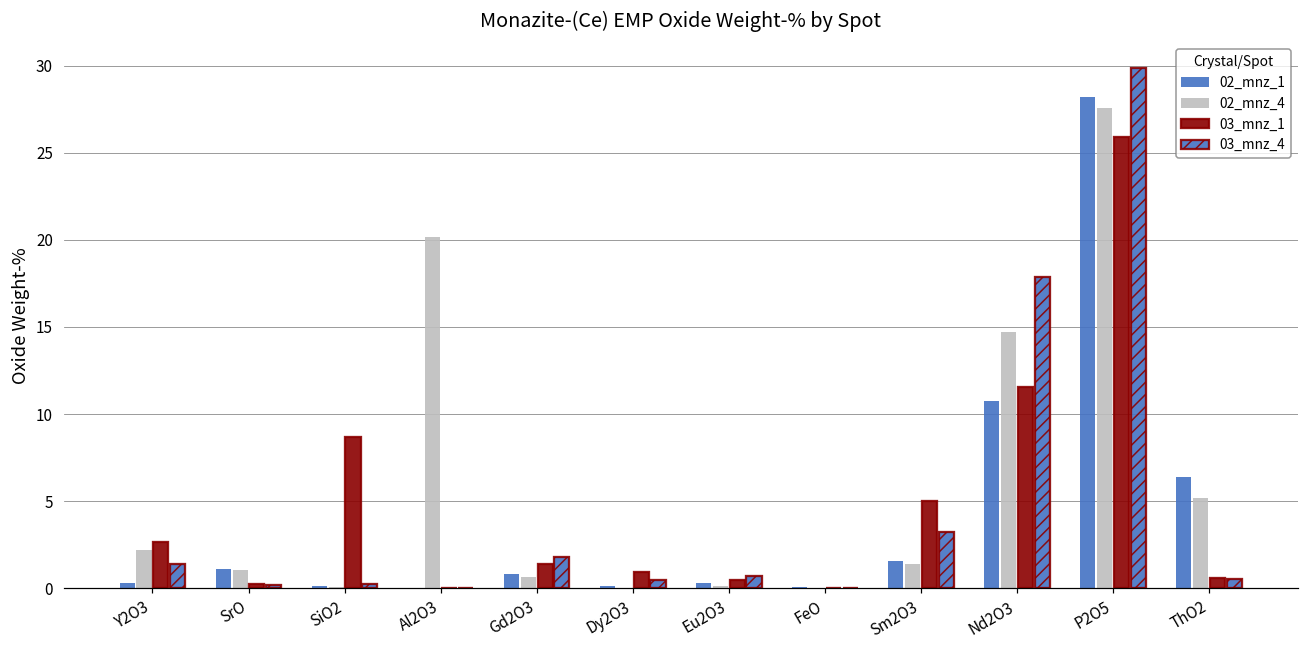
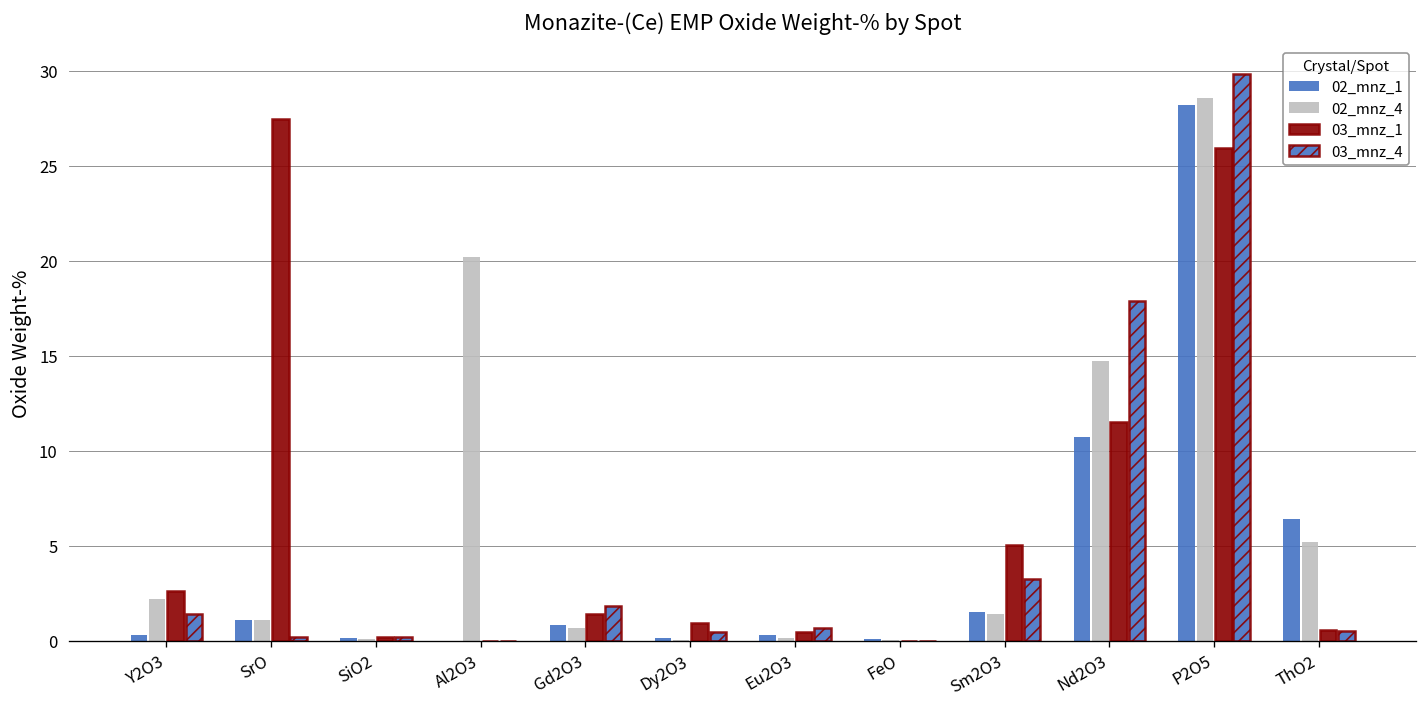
  {
    "02_mnz_4": {
      "Y2O3": 2.2,
      "SrO": 1.1,
      "Al2O3": 20.2,
      "Gd2O3": 0.7,
      "Sm2O3": 1.4,
      "Nd2O3": 14.7,
-     "P2O5": 27.6,
+     "P2O5": 28.5,
      "ThO2": 5.2
    },
    "03_mnz_1": {
      "Y2O3": 2.6,
-     "SrO": 0.2,
-     "SiO2": 8.7,
+     "SrO": 27.4,
+     "SiO2": 0.2,
      "Gd2O3": 1.4,
      "Dy2O3": 0.9,
      "Eu2O3": 0.5,
      "FeO": 0.0,
      "Sm2O3": 5.0,
      "Nd2O3": 11.5,
      "P2O5": 25.9,
      "ThO2": 0.6
    }
  }
